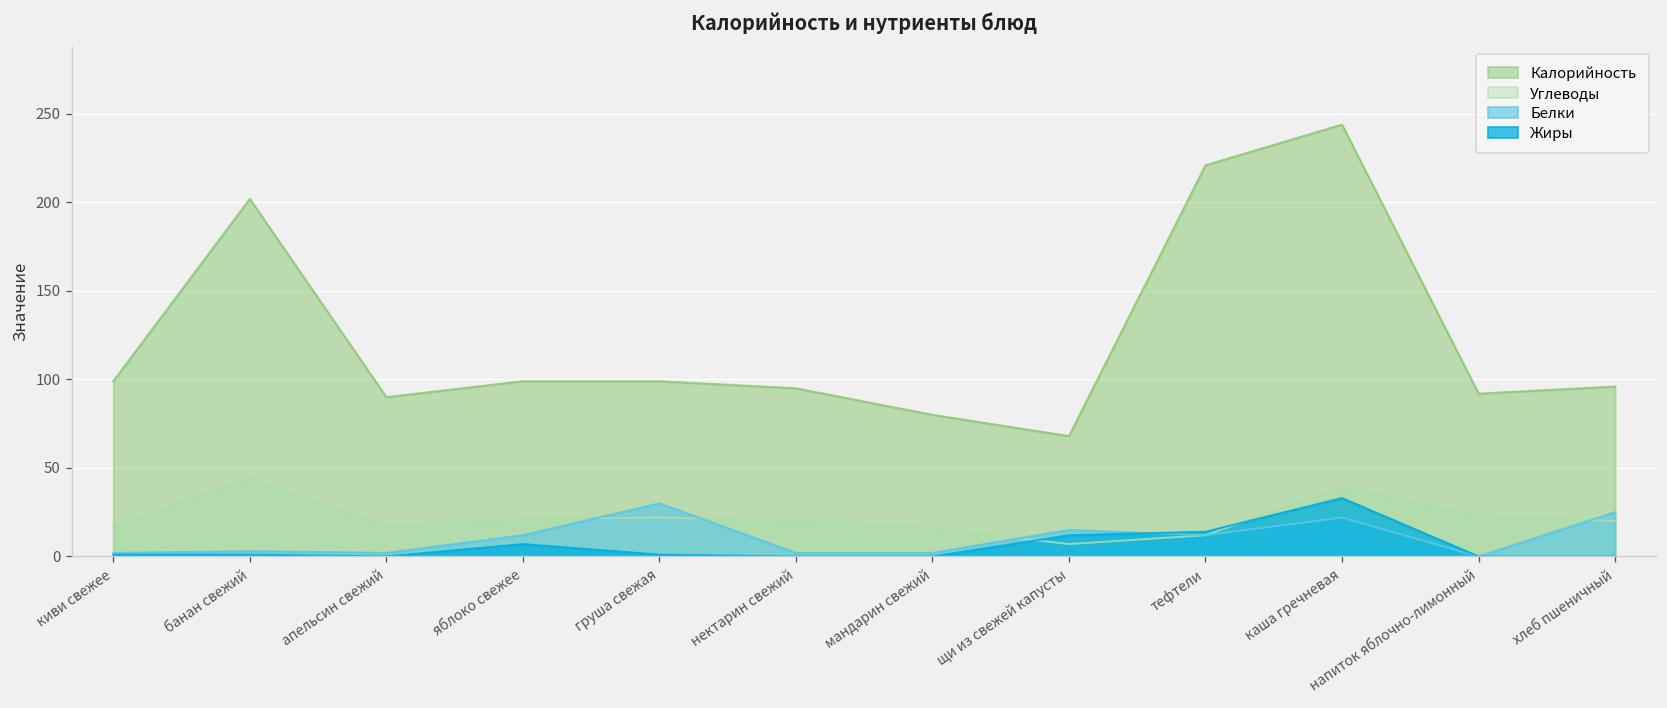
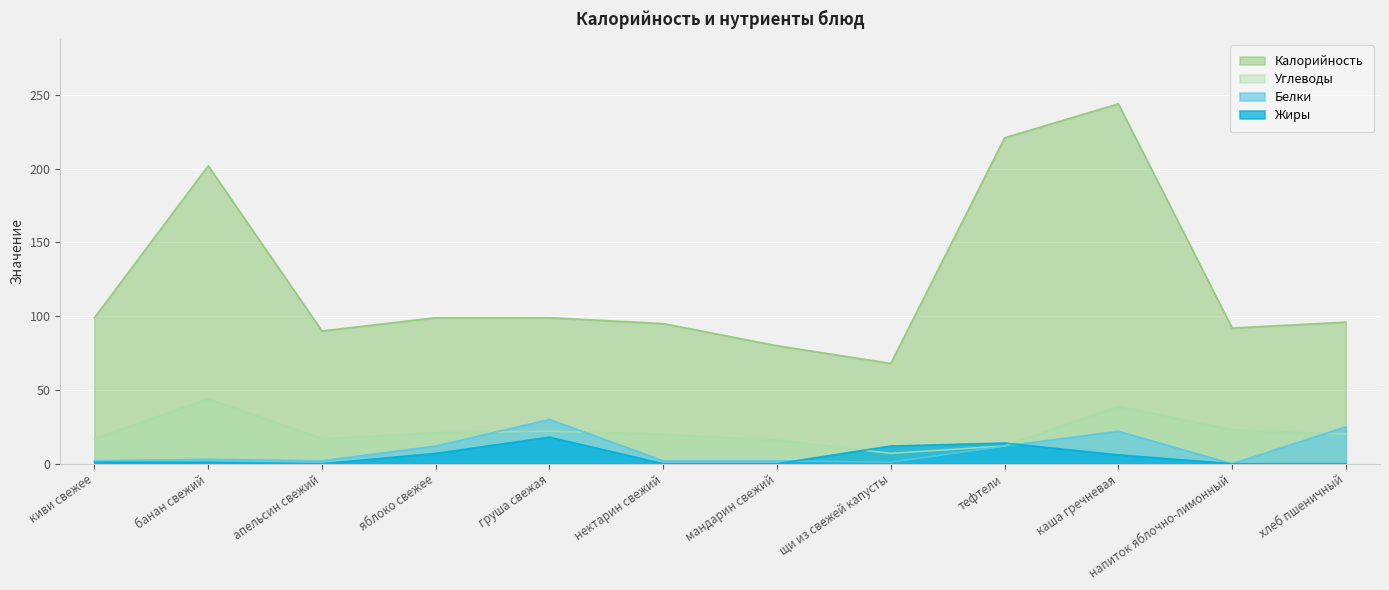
  {
    "Белки": {
      "банан свежий": 3,
      "апельсин свежий": 2,
      "яблоко свежее": 12,
      "груша свежая": 30,
      "нектарин свежий": 2,
      "мандарин свежий": 2,
-     "щи из свежей капусты": 15,
+     "щи из свежей капусты": 1,
      "каша гречневая": 22,
      "хлеб пшеничный": 25
    },
    "Жиры": {
      "банан свежий": 1,
      "апельсин свежий": 0,
      "яблоко свежее": 7,
-     "груша свежая": 1,
+     "груша свежая": 18,
      "нектарин свежий": 0,
      "мандарин свежий": 0,
      "щи из свежей капусты": 12,
      "тефтели": 14,
-     "каша гречневая": 33,
+     "каша гречневая": 6,
      "хлеб пшеничный": 0
    }
  }
